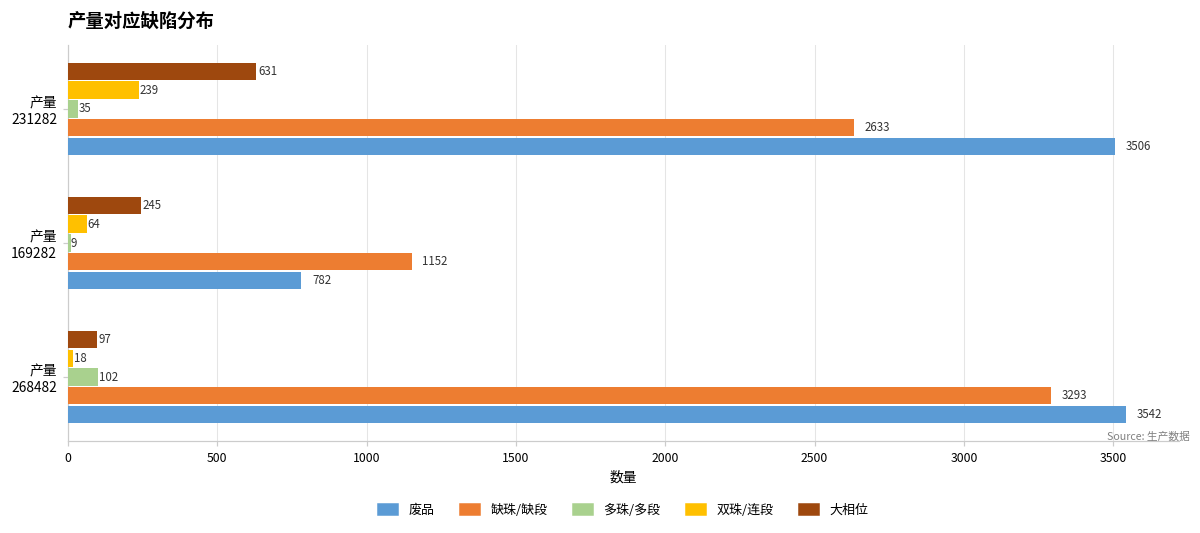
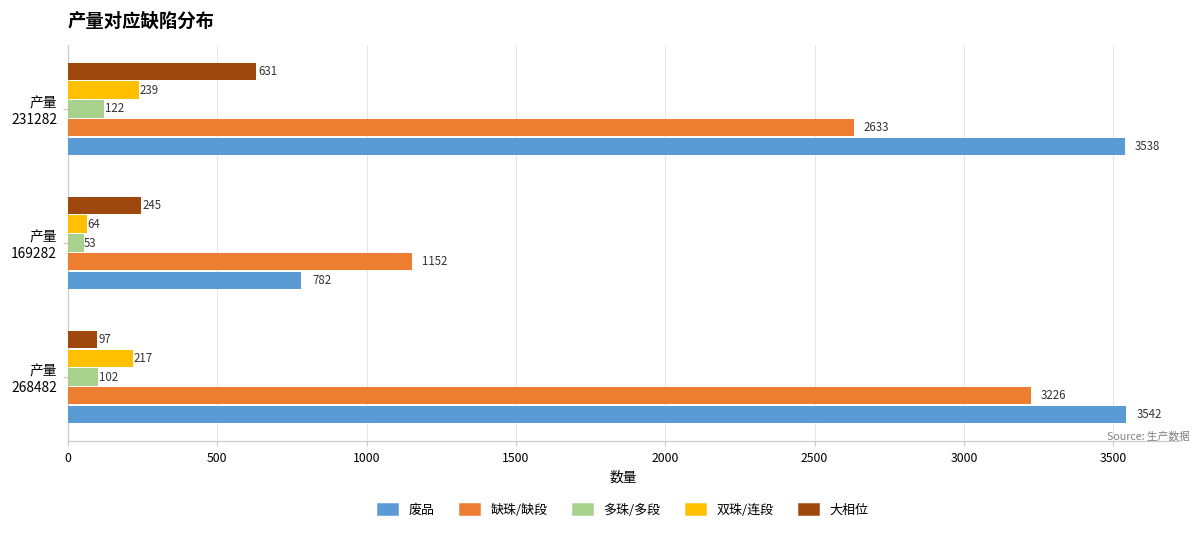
  {
    "废品": {
-     "产量 231282": 3506,
+     "产量 231282": 3538,
      "产量 169282": 782,
      "产量 268482": 3542
    },
    "缺珠/缺段": {
      "产量 231282": 2633,
      "产量 169282": 1152,
-     "产量 268482": 3293
+     "产量 268482": 3226
    },
    "多珠/多段": {
-     "产量 231282": 35,
-     "产量 169282": 9,
+     "产量 231282": 122,
+     "产量 169282": 53,
      "产量 268482": 102
    },
    "双珠/连段": {
      "产量 231282": 239,
      "产量 169282": 64,
-     "产量 268482": 18
+     "产量 268482": 217
    },
    "大相位": {
      "产量 231282": 631,
      "产量 169282": 245,
      "产量 268482": 97
    }
  }
